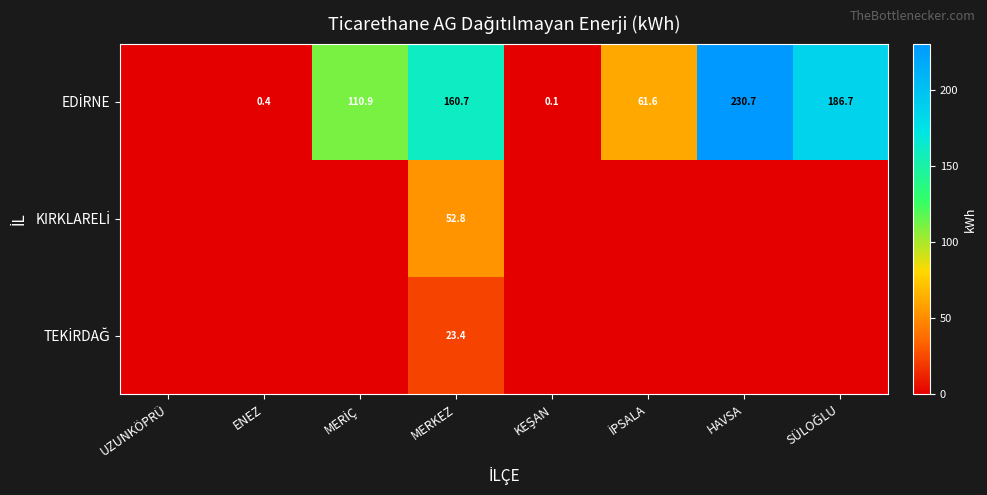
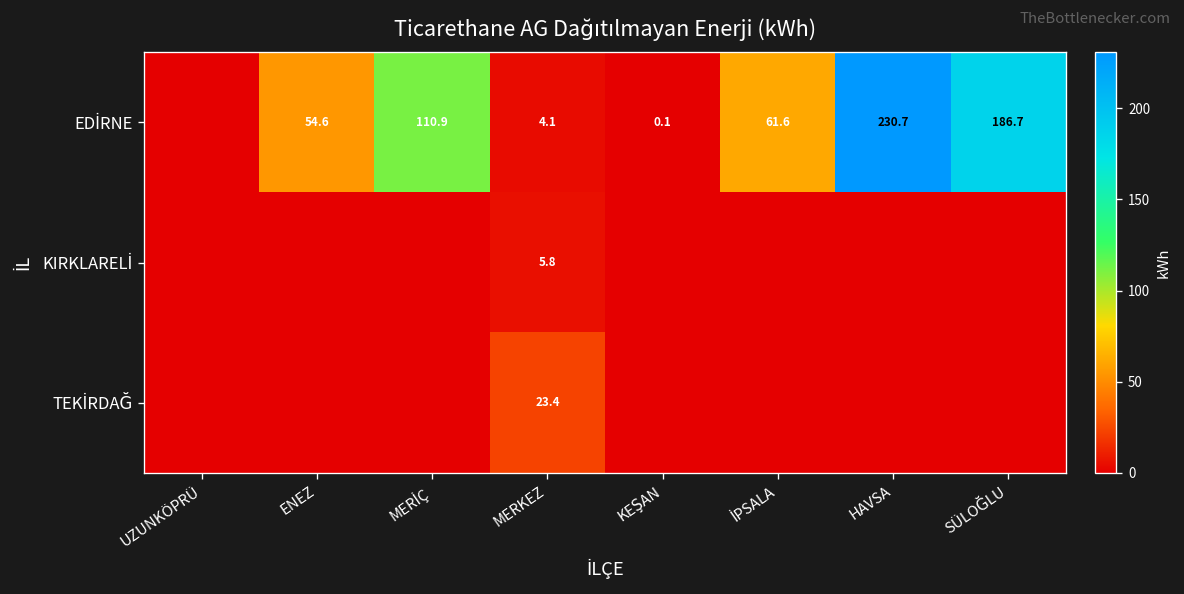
  {
    "EDİRNE": {
-     "ENEZ": 0.4,
+     "ENEZ": 54.6,
      "MERİÇ": 110.9,
-     "MERKEZ": 160.7,
+     "MERKEZ": 4.1,
      "KEŞAN": 0.1,
      "İPSALA": 61.6,
      "HAVSA": 230.7,
      "SÜLOĞLU": 186.7
    },
    "KIRKLARELİ": {
-     "MERKEZ": 52.8
+     "MERKEZ": 5.8
    },
    "TEKİRDAĞ": {
      "MERKEZ": 23.4
    }
  }
